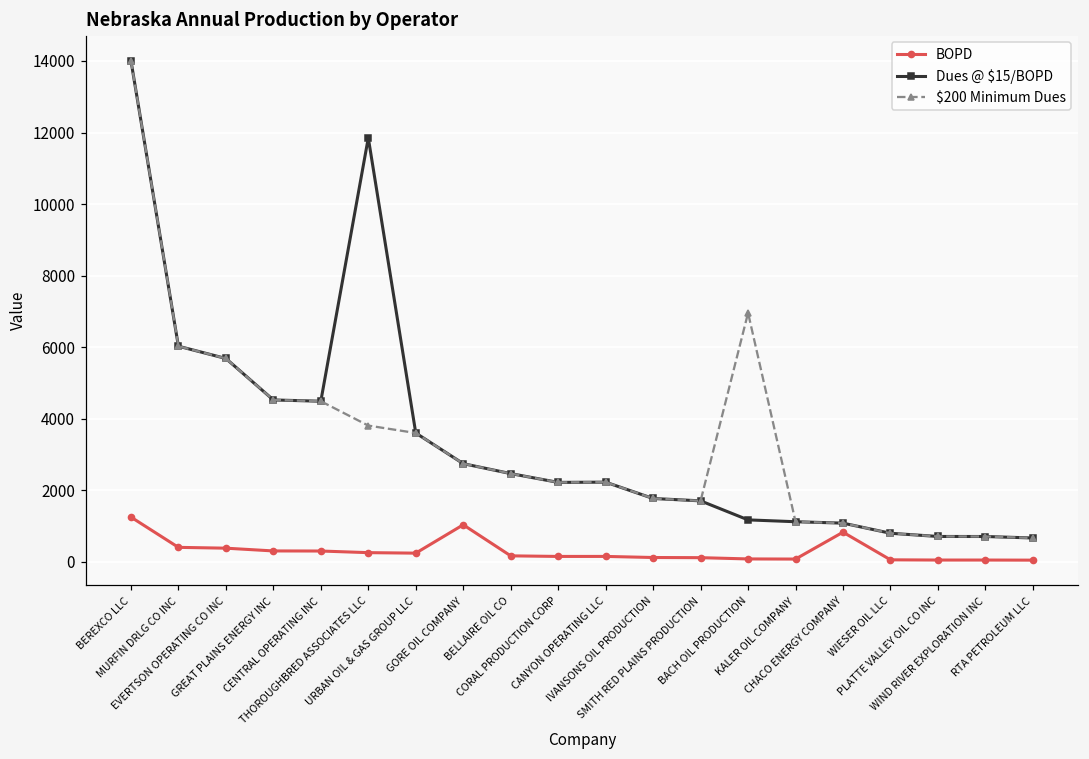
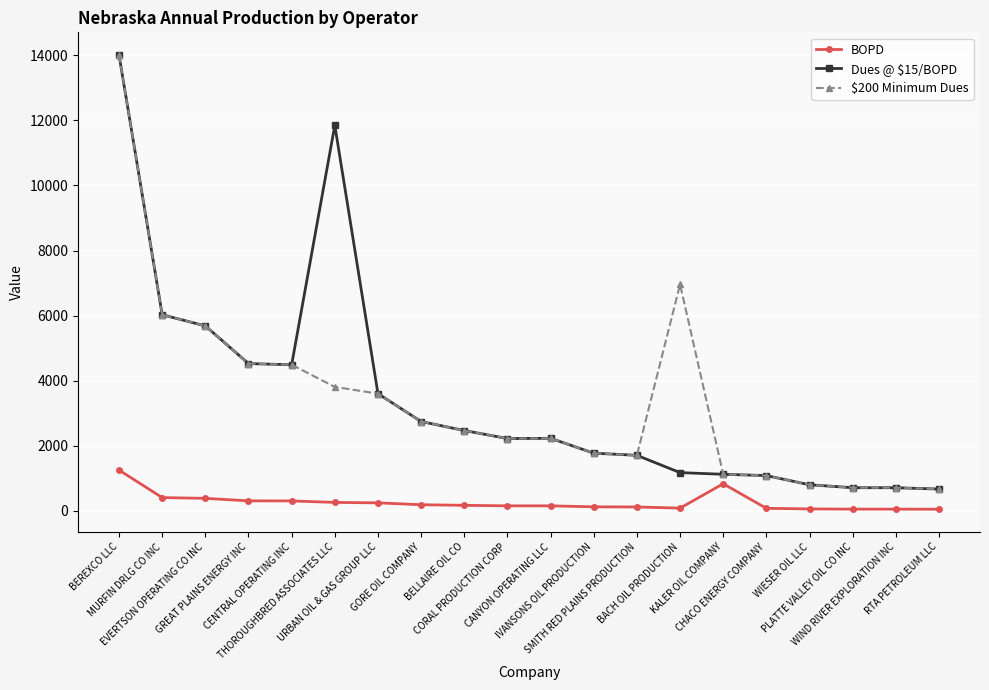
  {
    "BOPD": {
      "BEREXCO LLC": 1200,
      "MURFIN DRLG CO INC": 400,
      "EVERTSON OPERATING CO INC": 400,
      "GREAT PLAINS ENERGY INC": 300,
      "CENTRAL OPERATING INC": 300,
      "THOROUGHBRED ASSOCIATES LLC": 300,
      "URBAN OIL & GAS GROUP LLC": 200,
-     "GORE OIL COMPANY": 1000,
+     "GORE OIL COMPANY": 200,
      "BELLAIRE OIL CO": 200,
      "CORAL PRODUCTION CORP": 100,
      "CANYON OPERATING LLC": 100,
      "IVANSONS OIL PRODUCTION": 100,
      "SMITH RED PLAINS PRODUCTION": 100,
      "BACH OIL PRODUCTION": 100,
-     "KALER OIL COMPANY": 100,
-     "CHACO ENERGY COMPANY": 800,
+     "KALER OIL COMPANY": 800,
+     "CHACO ENERGY COMPANY": 100,
      "WIESER OIL LLC": 100,
      "PLATTE VALLEY OIL CO INC": 0,
      "WIND RIVER EXPLORATION INC": 0,
      "RTA PETROLEUM LLC": 0
    },
    "Dues @ $15/BOPD": {
      "THOROUGHBRED ASSOCIATES LLC": 11900,
      "BACH OIL PRODUCTION": 1200
    },
    "$200 Minimum Dues": {
      "THOROUGHBRED ASSOCIATES LLC": 3800,
      "BACH OIL PRODUCTION": 7000
    }
  }
